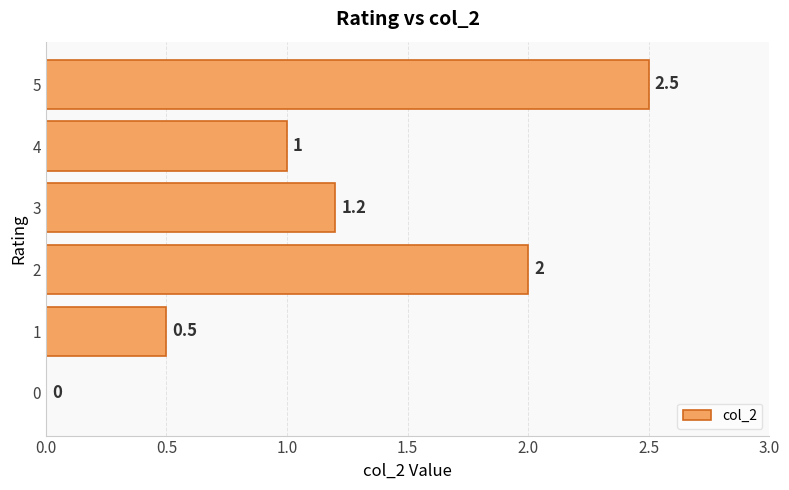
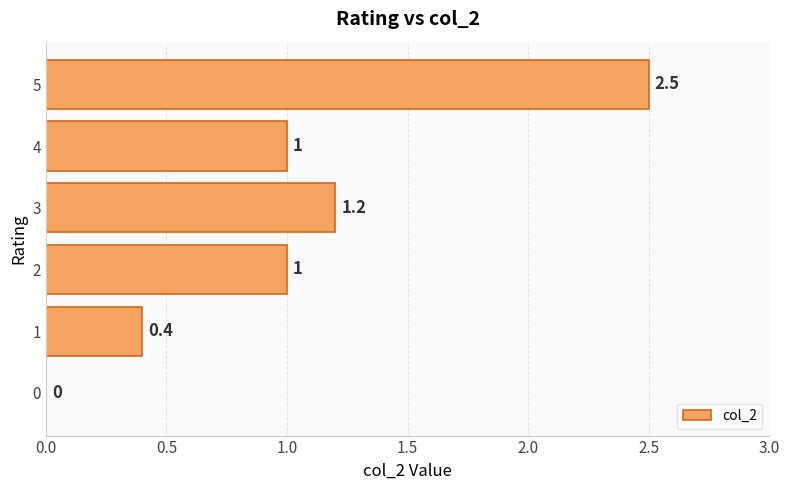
  {
    "5": 2.5,
    "4": 1,
    "3": 1.2,
-   "2": 2,
-   "1": 0.5,
+   "2": 1,
+   "1": 0.4,
    "0": 0
  }
